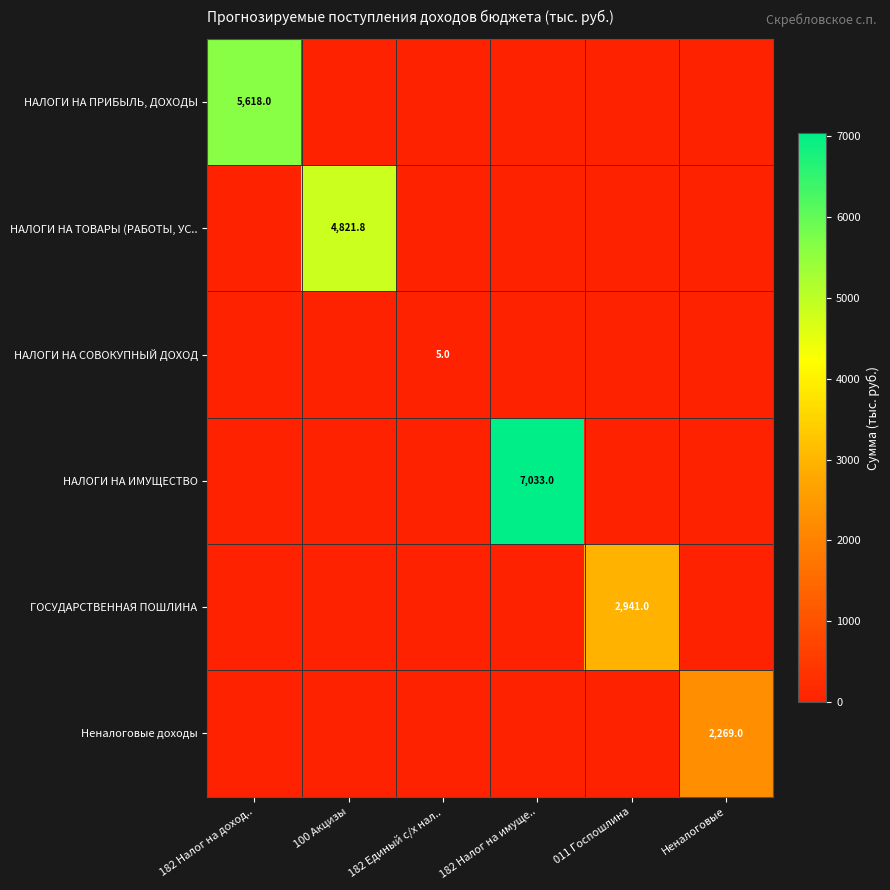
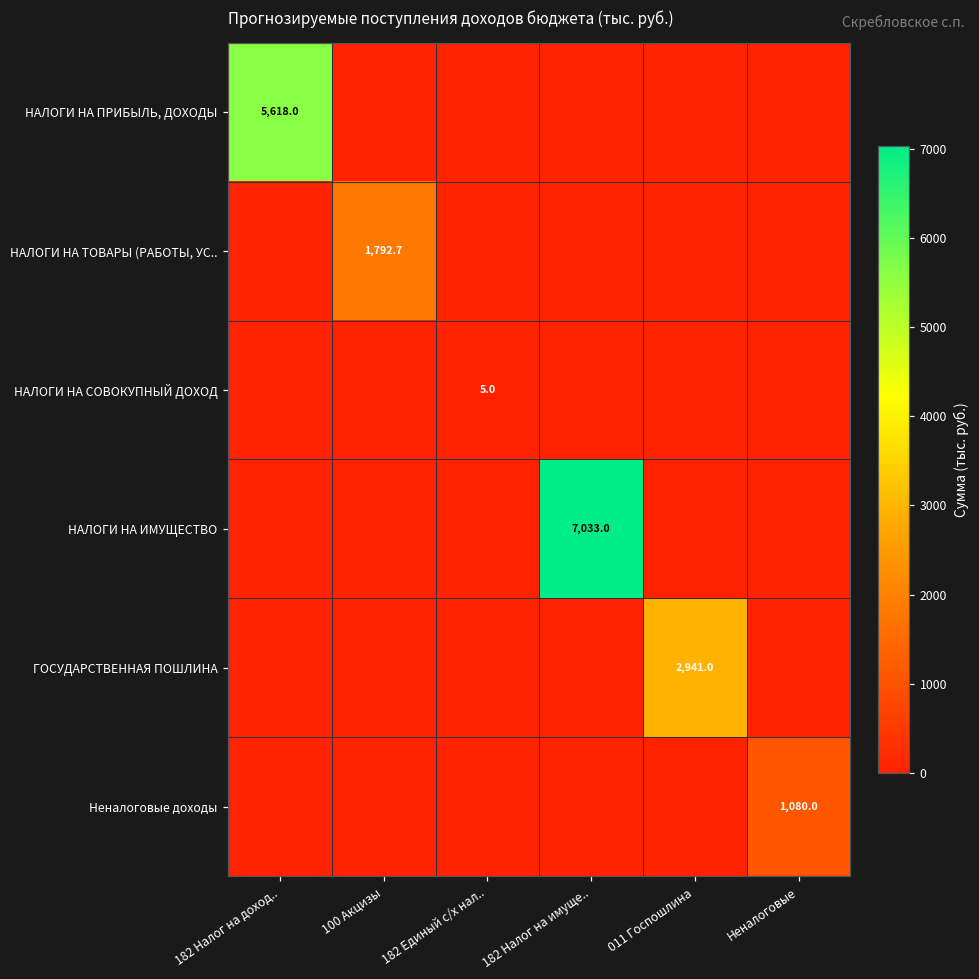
  {
    "НАЛОГИ НА ПРИБЫЛЬ, ДОХОДЫ": {
      "182 Налог на доход..": "5,618.0"
    },
    "НАЛОГИ НА ТОВАРЫ (РАБОТЫ, УС..": {
-     "100 Акцизы": "4,821.8"
+     "100 Акцизы": "1,792.7"
    },
    "НАЛОГИ НА СОВОКУПНЫЙ ДОХОД": {
      "182 Единый с/х нал..": "5.0"
    },
    "НАЛОГИ НА ИМУЩЕСТВО": {
      "182 Налог на имуще..": "7,033.0"
    },
    "ГОСУДАРСТВЕННАЯ ПОШЛИНА": {
      "011 Госпошлина": "2,941.0"
    },
    "Неналоговые доходы": {
-     "Неналоговые": "2,269.0"
+     "Неналоговые": "1,080.0"
    }
  }
